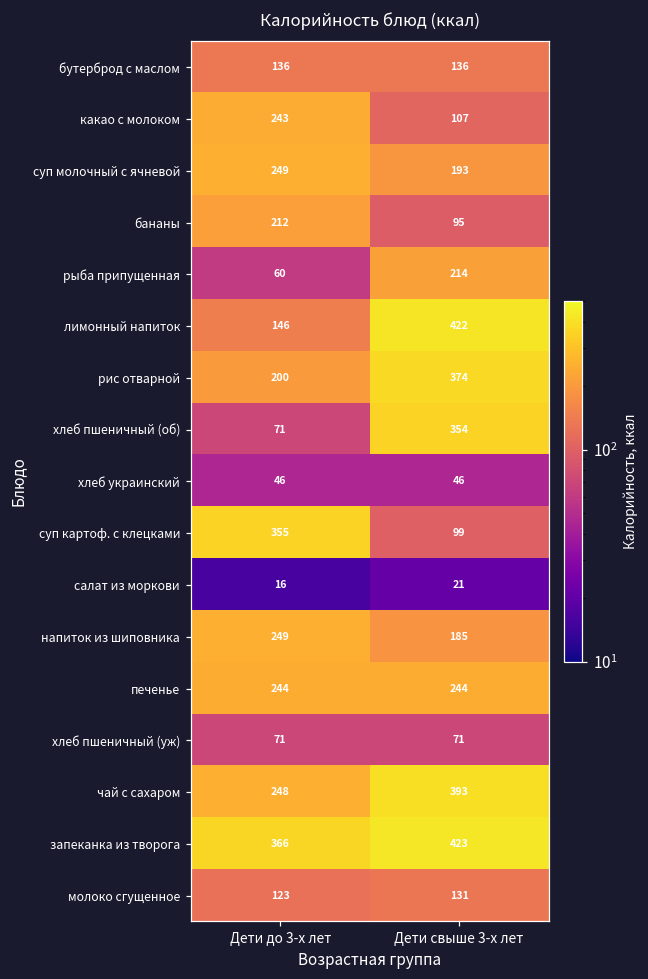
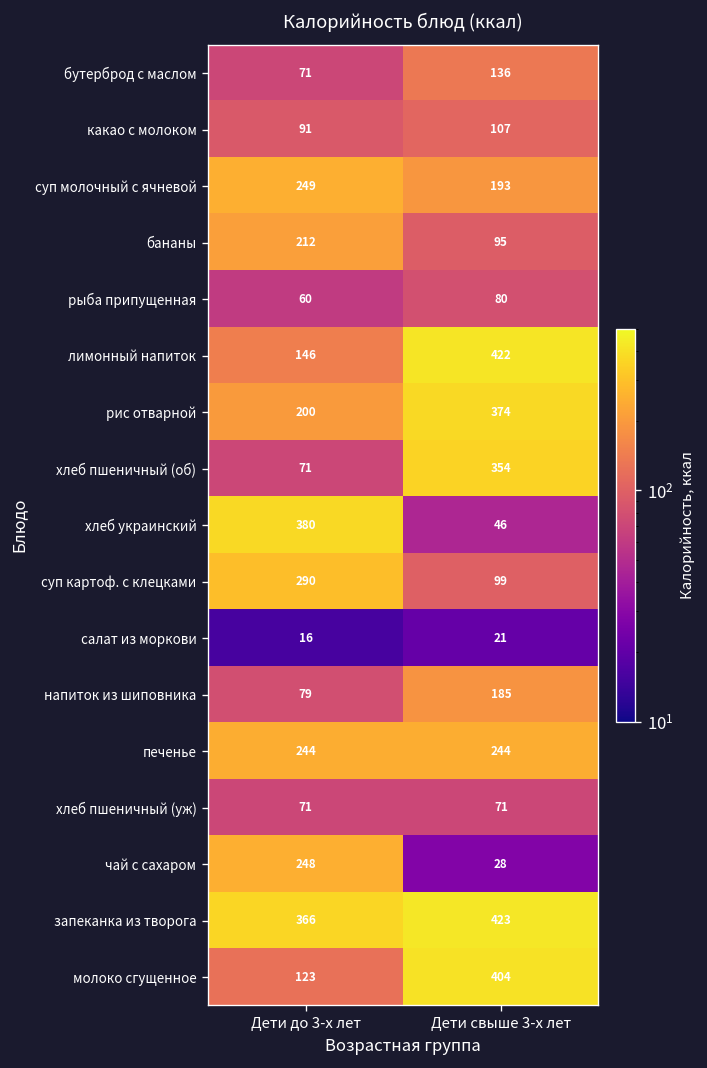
  {
    "бутерброд с маслом": {
-     "Дети до 3-х лет": 136,
+     "Дети до 3-х лет": 71,
      "Дети свыше 3-х лет": 136
    },
    "какао с молоком": {
-     "Дети до 3-х лет": 243,
+     "Дети до 3-х лет": 91,
      "Дети свыше 3-х лет": 107
    },
    "суп молочный с ячневой": {
      "Дети до 3-х лет": 249,
      "Дети свыше 3-х лет": 193
    },
    "бананы": {
      "Дети до 3-х лет": 212,
      "Дети свыше 3-х лет": 95
    },
    "рыба припущенная": {
      "Дети до 3-х лет": 60,
-     "Дети свыше 3-х лет": 214
+     "Дети свыше 3-х лет": 80
    },
    "лимонный напиток": {
      "Дети до 3-х лет": 146,
      "Дети свыше 3-х лет": 422
    },
    "рис отварной": {
      "Дети до 3-х лет": 200,
      "Дети свыше 3-х лет": 374
    },
    "хлеб пшеничный (об)": {
      "Дети до 3-х лет": 71,
      "Дети свыше 3-х лет": 354
    },
    "хлеб украинский": {
-     "Дети до 3-х лет": 46,
+     "Дети до 3-х лет": 380,
      "Дети свыше 3-х лет": 46
    },
    "суп картоф. с клецками": {
-     "Дети до 3-х лет": 355,
+     "Дети до 3-х лет": 290,
      "Дети свыше 3-х лет": 99
    },
    "салат из моркови": {
      "Дети до 3-х лет": 16,
      "Дети свыше 3-х лет": 21
    },
    "напиток из шиповника": {
-     "Дети до 3-х лет": 249,
+     "Дети до 3-х лет": 79,
      "Дети свыше 3-х лет": 185
    },
    "печенье": {
      "Дети до 3-х лет": 244,
      "Дети свыше 3-х лет": 244
    },
    "хлеб пшеничный (уж)": {
      "Дети до 3-х лет": 71,
      "Дети свыше 3-х лет": 71
    },
    "чай с сахаром": {
      "Дети до 3-х лет": 248,
-     "Дети свыше 3-х лет": 393
+     "Дети свыше 3-х лет": 28
    },
    "запеканка из творога": {
      "Дети до 3-х лет": 366,
      "Дети свыше 3-х лет": 423
    },
    "молоко сгущенное": {
      "Дети до 3-х лет": 123,
-     "Дети свыше 3-х лет": 131
+     "Дети свыше 3-х лет": 404
    }
  }
